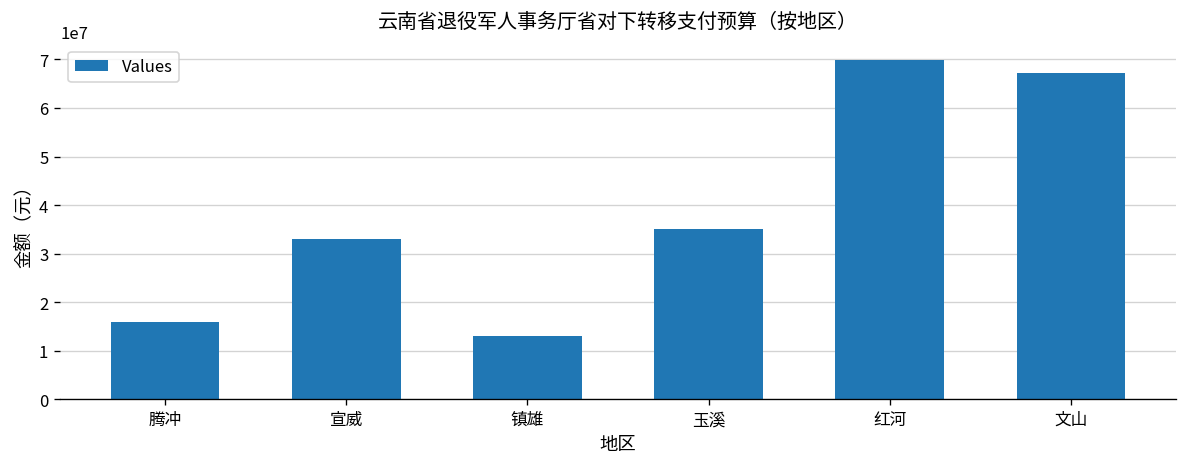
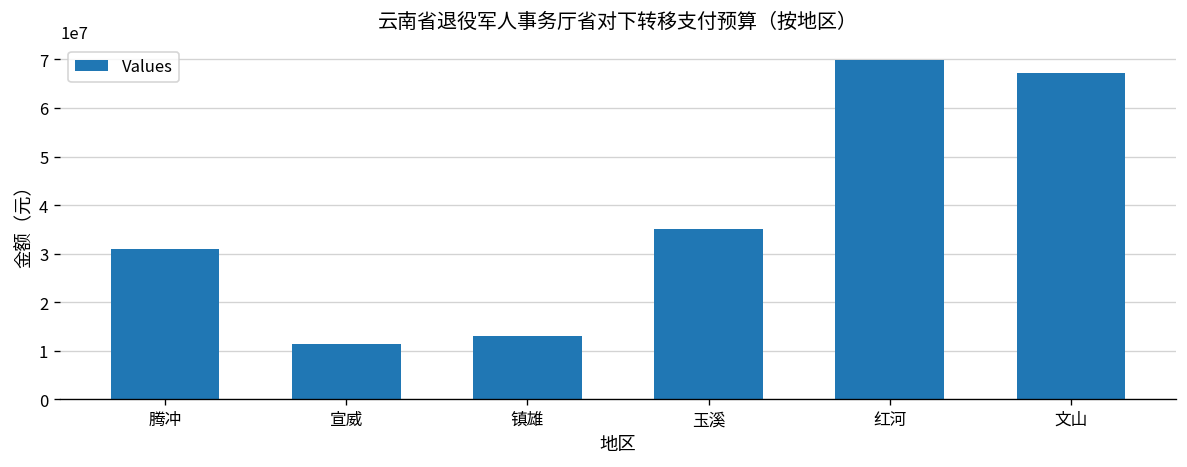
  {
-   "腾冲": 16000000,
-   "宣威": 33000000,
+   "腾冲": 31000000,
+   "宣威": 11000000,
    "镇雄": 13000000,
    "玉溪": 35000000,
    "红河": 70000000,
    "文山": 67000000
  }
